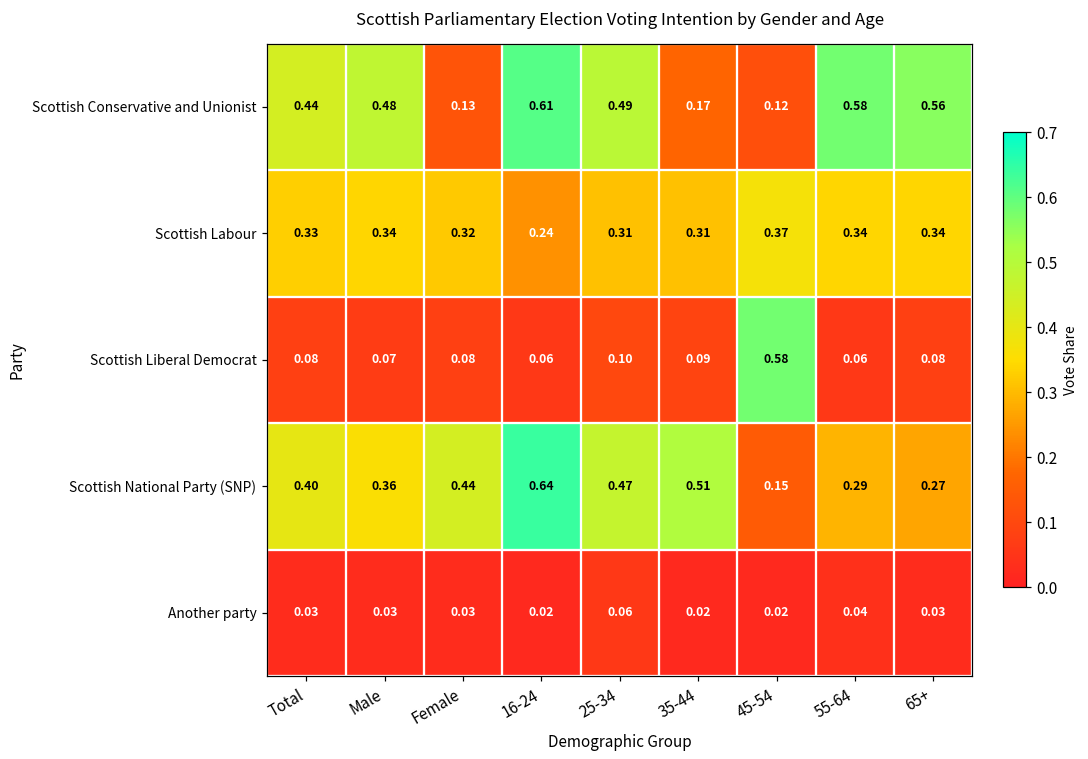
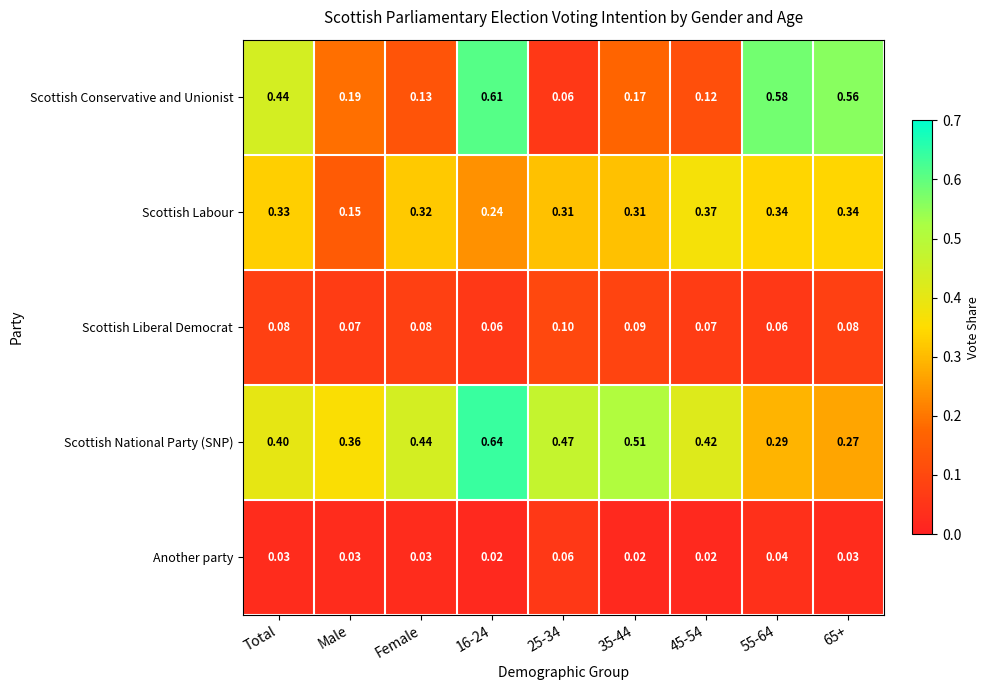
  {
    "Scottish Conservative and Unionist": {
      "Total": 0.44,
-     "Male": 0.48,
+     "Male": 0.19,
      "Female": 0.13,
      "16-24": 0.61,
-     "25-34": 0.49,
+     "25-34": 0.06,
      "35-44": 0.17,
      "45-54": 0.12,
      "55-64": 0.58,
      "65+": 0.56
    },
    "Scottish Labour": {
      "Total": 0.33,
-     "Male": 0.34,
+     "Male": 0.15,
      "Female": 0.32,
      "16-24": 0.24,
      "25-34": 0.31,
      "35-44": 0.31,
      "45-54": 0.37,
      "55-64": 0.34,
      "65+": 0.34
    },
    "Scottish Liberal Democrat": {
      "Total": 0.08,
      "Male": 0.07,
      "Female": 0.08,
      "16-24": 0.06,
      "25-34": 0.10,
      "35-44": 0.09,
-     "45-54": 0.58,
+     "45-54": 0.07,
      "55-64": 0.06,
      "65+": 0.08
    },
    "Scottish National Party (SNP)": {
      "Total": 0.40,
      "Male": 0.36,
      "Female": 0.44,
      "16-24": 0.64,
      "25-34": 0.47,
      "35-44": 0.51,
-     "45-54": 0.15,
+     "45-54": 0.42,
      "55-64": 0.29,
      "65+": 0.27
    },
    "Another party": {
      "Total": 0.03,
      "Male": 0.03,
      "Female": 0.03,
      "16-24": 0.02,
      "25-34": 0.06,
      "35-44": 0.02,
      "45-54": 0.02,
      "55-64": 0.04,
      "65+": 0.03
    }
  }
